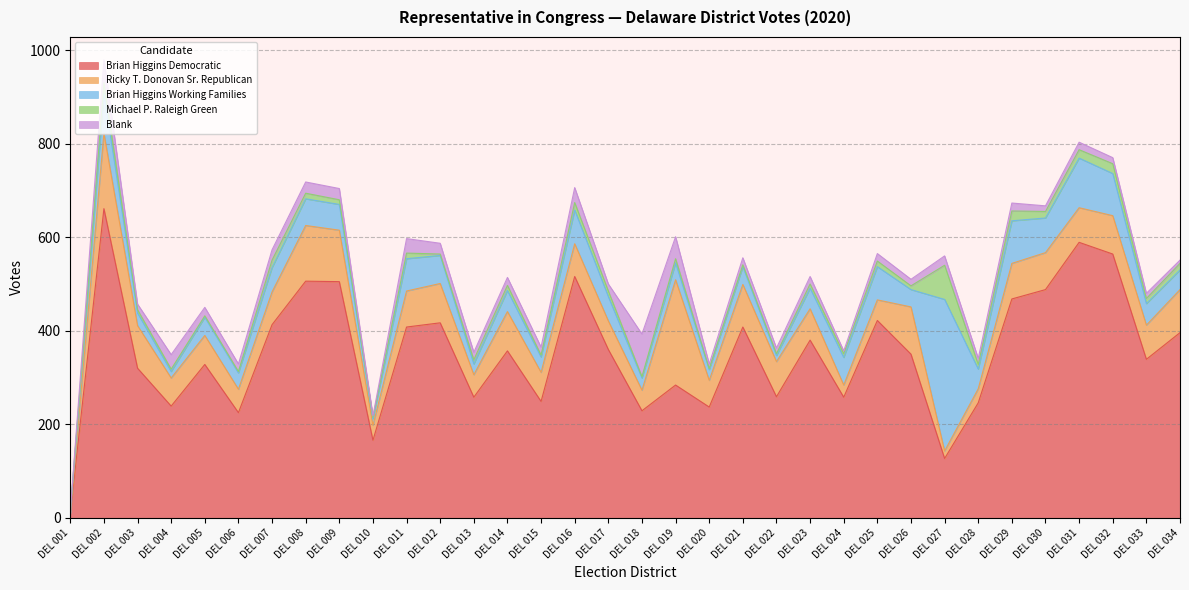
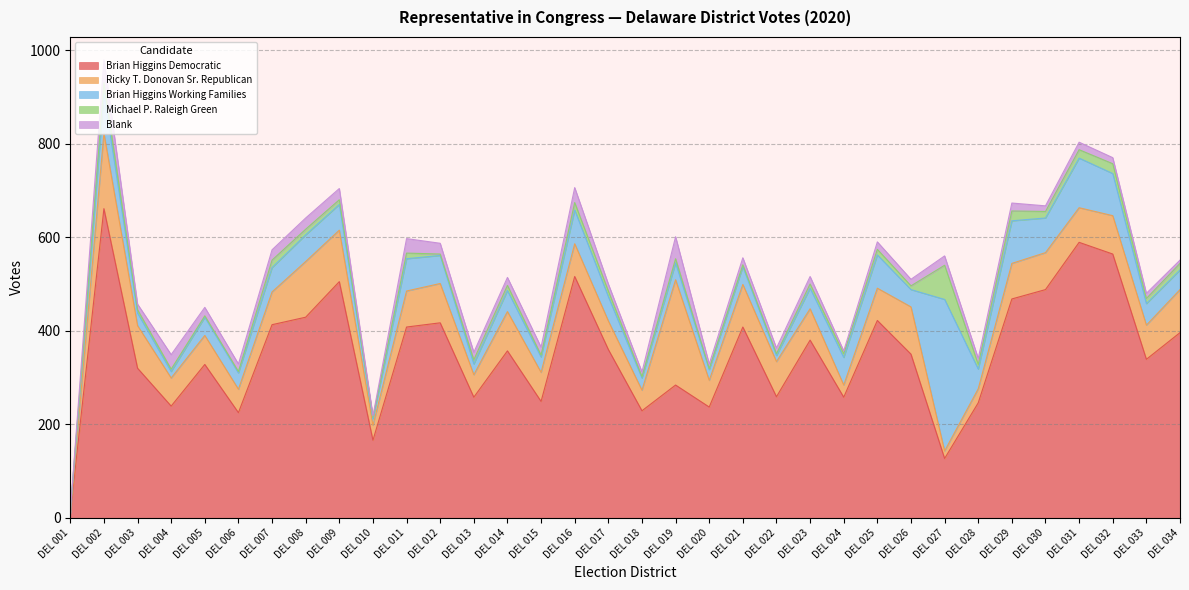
  {
    "Brian Higgins Democratic": {
      "DEL 002": 660,
      "DEL 003": 320,
      "DEL 004": 240,
      "DEL 005": 330,
      "DEL 006": 230,
      "DEL 007": 410,
-     "DEL 008": 510,
+     "DEL 008": 430,
      "DEL 009": 510,
      "DEL 010": 170,
      "DEL 011": 410,
      "DEL 012": 420,
      "DEL 013": 260,
      "DEL 014": 360,
      "DEL 015": 250,
      "DEL 016": 520,
      "DEL 017": 360,
      "DEL 018": 230,
      "DEL 019": 280,
      "DEL 020": 240,
      "DEL 021": 410,
      "DEL 022": 260,
      "DEL 023": 380,
      "DEL 024": 260,
      "DEL 025": 420,
      "DEL 026": 350,
      "DEL 027": 130,
      "DEL 028": 250,
      "DEL 029": 470,
      "DEL 030": 490,
      "DEL 031": 590,
      "DEL 032": 560,
      "DEL 033": 340,
      "DEL 034": 400
    },
    "Ricky T. Donovan Sr. Republican": {
      "DEL 003": 90,
      "DEL 004": 60,
      "DEL 005": 60,
      "DEL 006": 50,
      "DEL 007": 70,
      "DEL 008": 120,
      "DEL 009": 110,
      "DEL 010": 30,
      "DEL 011": 80,
      "DEL 012": 80,
      "DEL 013": 50,
      "DEL 014": 80,
      "DEL 015": 60,
      "DEL 016": 70,
      "DEL 017": 60,
      "DEL 018": 40,
      "DEL 019": 230,
      "DEL 020": 60,
      "DEL 021": 90,
      "DEL 022": 80,
      "DEL 023": 70,
      "DEL 024": 30,
-     "DEL 025": 40,
+     "DEL 025": 70,
      "DEL 026": 100,
      "DEL 027": 20,
      "DEL 028": 30,
      "DEL 029": 80,
      "DEL 030": 80,
      "DEL 031": 70,
      "DEL 032": 80,
      "DEL 033": 70,
      "DEL 034": 90
    },
    "Brian Higgins Working Families": {
      "DEL 003": 30,
      "DEL 007": 50,
      "DEL 008": 60,
      "DEL 009": 60,
      "DEL 011": 70,
      "DEL 013": 20,
      "DEL 014": 50,
      "DEL 016": 70,
      "DEL 017": 50,
      "DEL 019": 40,
      "DEL 023": 40,
      "DEL 024": 60,
      "DEL 025": 70,
      "DEL 026": 40,
      "DEL 027": 320,
      "DEL 028": 40,
      "DEL 029": 90,
      "DEL 030": 70,
      "DEL 031": 110,
      "DEL 032": 90,
      "DEL 033": 50,
      "DEL 034": 40
    },
    "Michael P. Raleigh Green": {
      "DEL 003": 10,
      "DEL 007": 20,
      "DEL 008": 10,
      "DEL 009": 10,
      "DEL 011": 10,
      "DEL 013": 10,
      "DEL 014": 10,
      "DEL 016": 20,
      "DEL 017": 10,
      "DEL 019": 10,
      "DEL 023": 10,
      "DEL 024": 10,
      "DEL 025": 10,
      "DEL 026": 10,
      "DEL 027": 70,
      "DEL 028": 10,
      "DEL 029": 20,
      "DEL 030": 10,
      "DEL 031": 20,
      "DEL 032": 20,
      "DEL 033": 10,
      "DEL 034": 10
    },
    "Blank": {
      "DEL 003": 10,
      "DEL 004": 30,
      "DEL 005": 20,
      "DEL 006": 20,
      "DEL 007": 20,
      "DEL 008": 20,
      "DEL 009": 20,
      "DEL 011": 30,
      "DEL 012": 20,
      "DEL 013": 20,
      "DEL 014": 20,
      "DEL 015": 20,
      "DEL 016": 30,
      "DEL 017": 20,
-     "DEL 018": 90,
+     "DEL 018": 10,
      "DEL 019": 50,
      "DEL 020": 10,
      "DEL 021": 20,
      "DEL 022": 10,
      "DEL 023": 20,
      "DEL 024": 10,
      "DEL 025": 20,
      "DEL 026": 10,
      "DEL 027": 20,
      "DEL 028": 10,
      "DEL 029": 20,
      "DEL 030": 10,
      "DEL 031": 20,
      "DEL 032": 10,
      "DEL 033": 10,
      "DEL 034": 10
    }
  }
